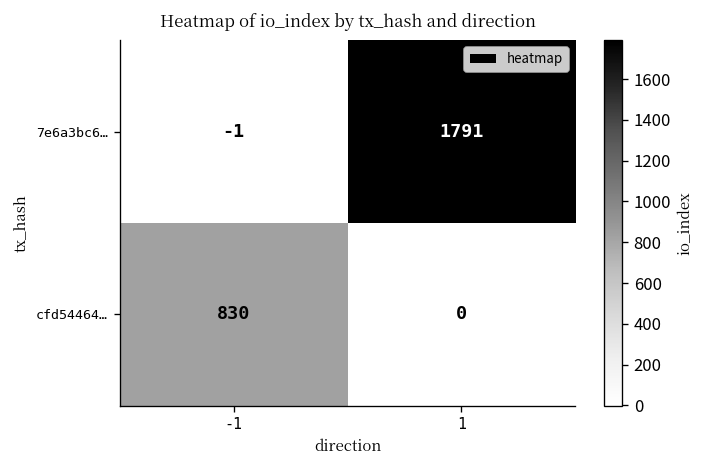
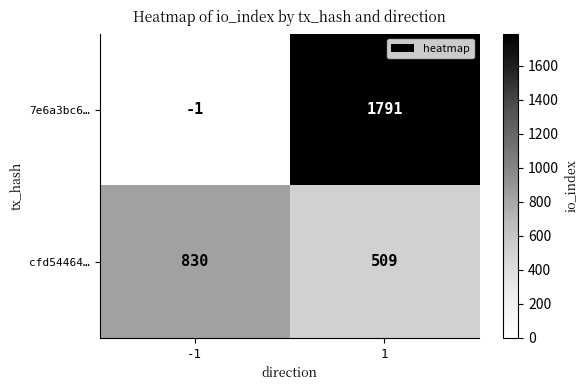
  {
    "7e6a3bc6…": {
      "-1": -1,
      "1": 1791
    },
    "cfd54464…": {
      "-1": 830,
-     "1": 0
+     "1": 509
    }
  }
